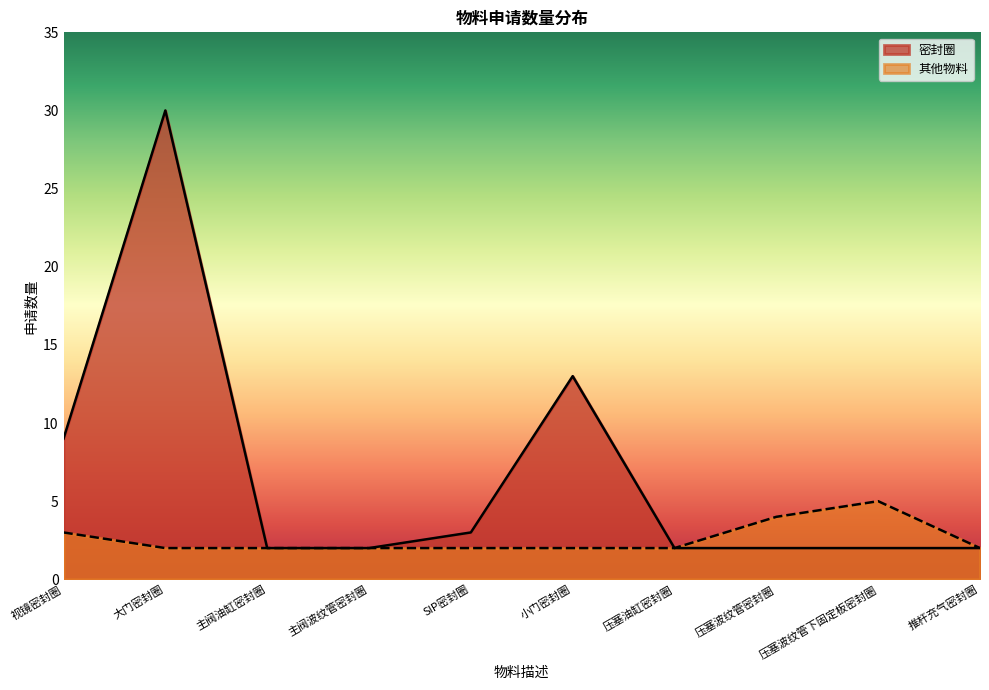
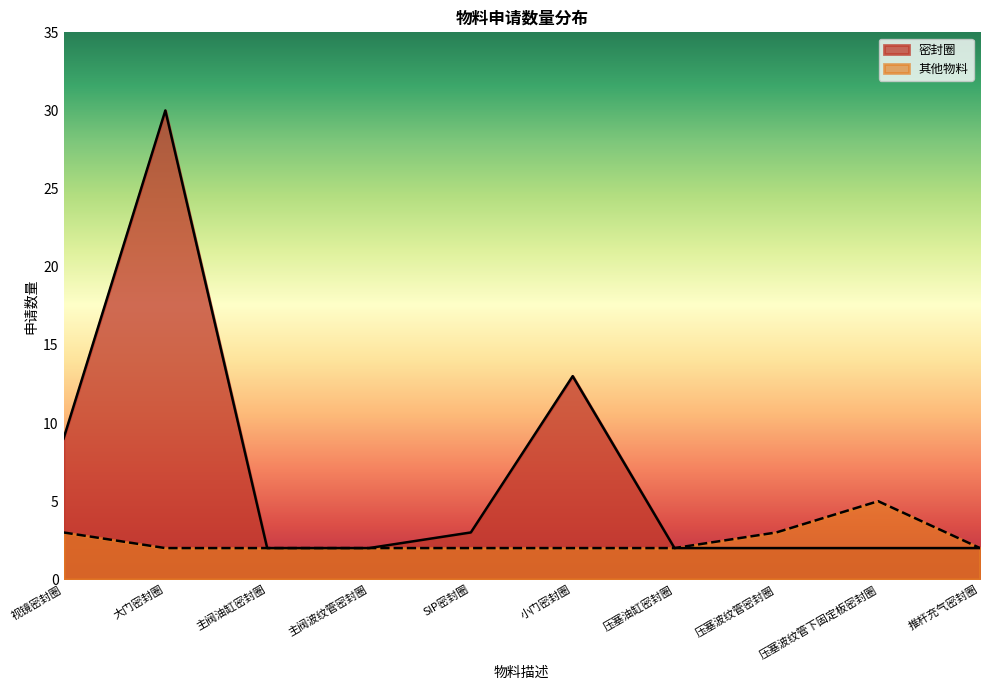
  {
    "密封圈": {
      "视镜密封圈": 9,
      "大门密封圈": 30,
      "SIP密封圈": 3,
      "小门密封圈": 13,
      "压塞波纹管密封圈": 2,
      "压塞波纹管下固定板密封圈": 2
    },
    "其他物料": {
      "视镜密封圈": 3,
      "大门密封圈": 2,
      "SIP密封圈": 2,
      "小门密封圈": 2,
-     "压塞波纹管密封圈": 4,
+     "压塞波纹管密封圈": 3,
      "压塞波纹管下固定板密封圈": 5
    }
  }
